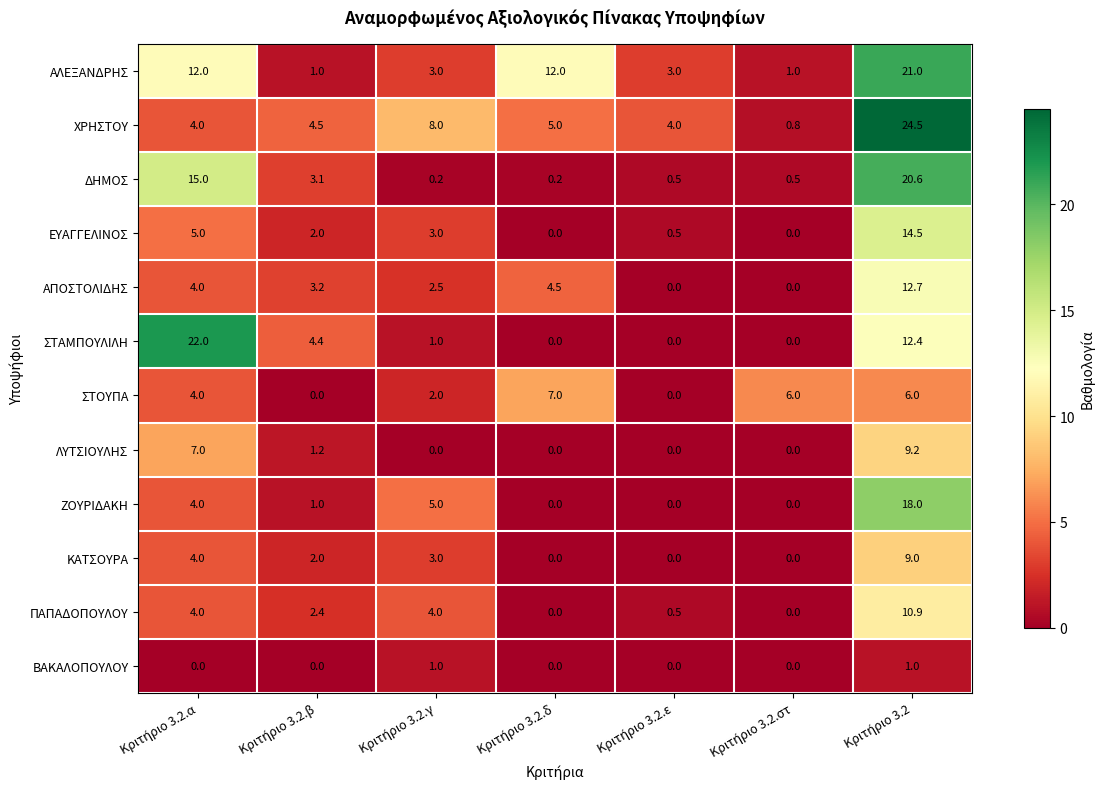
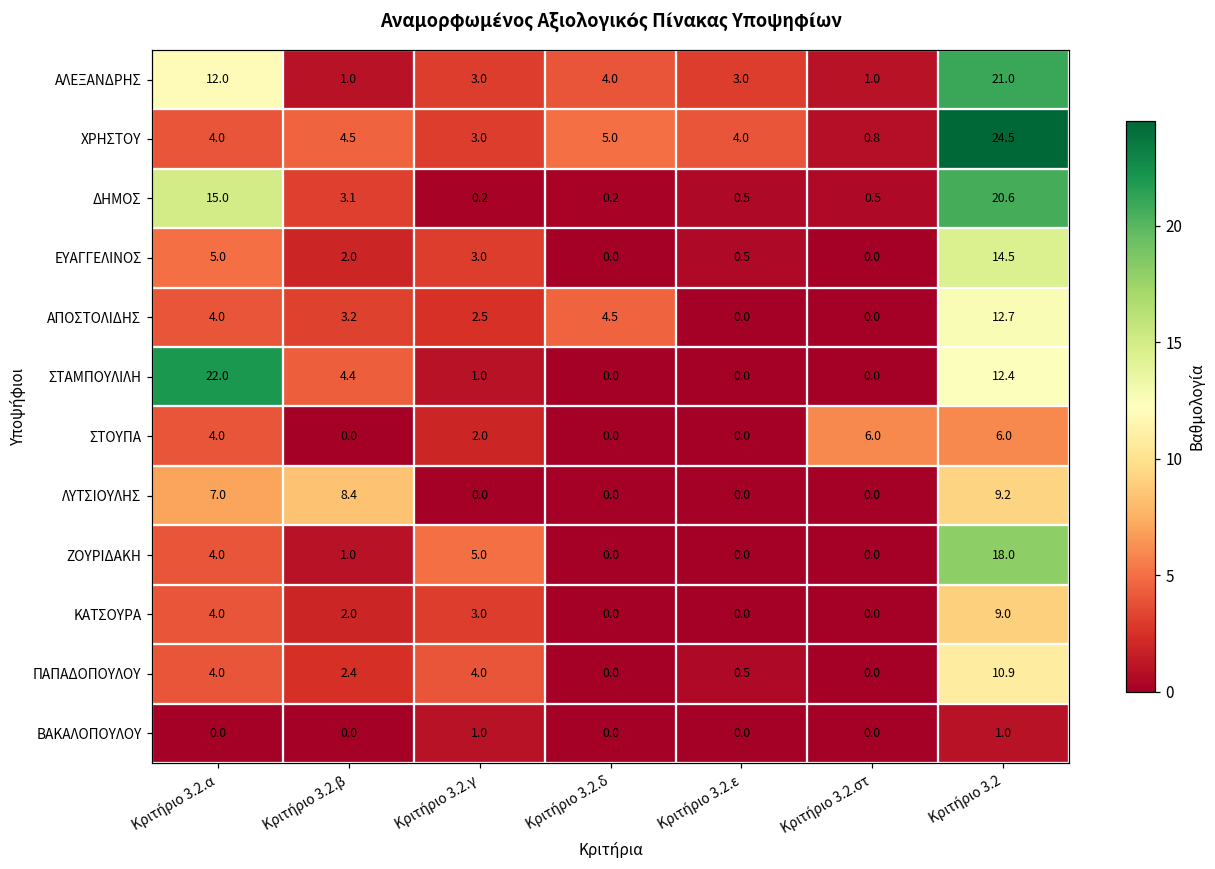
  {
    "ΑΛΕΞΑΝΔΡΗΣ": {
      "Κριτήριο 3.2.α": 12.0,
      "Κριτήριο 3.2.β": 1.0,
      "Κριτήριο 3.2.γ": 3.0,
-     "Κριτήριο 3.2.δ": 12.0,
+     "Κριτήριο 3.2.δ": 4.0,
      "Κριτήριο 3.2.ε": 3.0,
      "Κριτήριο 3.2.στ": 1.0,
      "Κριτήριο 3.2": 21.0
    },
    "ΧΡΗΣΤΟΥ": {
      "Κριτήριο 3.2.α": 4.0,
      "Κριτήριο 3.2.β": 4.5,
-     "Κριτήριο 3.2.γ": 8.0,
+     "Κριτήριο 3.2.γ": 3.0,
      "Κριτήριο 3.2.δ": 5.0,
      "Κριτήριο 3.2.ε": 4.0,
      "Κριτήριο 3.2.στ": 0.8,
      "Κριτήριο 3.2": 24.5
    },
    "ΔΗΜΟΣ": {
      "Κριτήριο 3.2.α": 15.0,
      "Κριτήριο 3.2.β": 3.1,
      "Κριτήριο 3.2.γ": 0.2,
      "Κριτήριο 3.2.δ": 0.2,
      "Κριτήριο 3.2.ε": 0.5,
      "Κριτήριο 3.2.στ": 0.5,
      "Κριτήριο 3.2": 20.6
    },
    "ΕΥΑΓΓΕΛΙΝΟΣ": {
      "Κριτήριο 3.2.α": 5.0,
      "Κριτήριο 3.2.β": 2.0,
      "Κριτήριο 3.2.γ": 3.0,
      "Κριτήριο 3.2.δ": 0.0,
      "Κριτήριο 3.2.ε": 0.5,
      "Κριτήριο 3.2.στ": 0.0,
      "Κριτήριο 3.2": 14.5
    },
    "ΑΠΟΣΤΟΛΙΔΗΣ": {
      "Κριτήριο 3.2.α": 4.0,
      "Κριτήριο 3.2.β": 3.2,
      "Κριτήριο 3.2.γ": 2.5,
      "Κριτήριο 3.2.δ": 4.5,
      "Κριτήριο 3.2.ε": 0.0,
      "Κριτήριο 3.2.στ": 0.0,
      "Κριτήριο 3.2": 12.7
    },
    "ΣΤΑΜΠΟΥΛΙΛΗ": {
      "Κριτήριο 3.2.α": 22.0,
      "Κριτήριο 3.2.β": 4.4,
      "Κριτήριο 3.2.γ": 1.0,
      "Κριτήριο 3.2.δ": 0.0,
      "Κριτήριο 3.2.ε": 0.0,
      "Κριτήριο 3.2.στ": 0.0,
      "Κριτήριο 3.2": 12.4
    },
    "ΣΤΟΥΠΑ": {
      "Κριτήριο 3.2.α": 4.0,
      "Κριτήριο 3.2.β": 0.0,
      "Κριτήριο 3.2.γ": 2.0,
-     "Κριτήριο 3.2.δ": 7.0,
+     "Κριτήριο 3.2.δ": 0.0,
      "Κριτήριο 3.2.ε": 0.0,
      "Κριτήριο 3.2.στ": 6.0,
      "Κριτήριο 3.2": 6.0
    },
    "ΛΥΤΣΙΟΥΛΗΣ": {
      "Κριτήριο 3.2.α": 7.0,
-     "Κριτήριο 3.2.β": 1.2,
+     "Κριτήριο 3.2.β": 8.4,
      "Κριτήριο 3.2.γ": 0.0,
      "Κριτήριο 3.2.δ": 0.0,
      "Κριτήριο 3.2.ε": 0.0,
      "Κριτήριο 3.2.στ": 0.0,
      "Κριτήριο 3.2": 9.2
    },
    "ΖΟΥΡΙΔΑΚΗ": {
      "Κριτήριο 3.2.α": 4.0,
      "Κριτήριο 3.2.β": 1.0,
      "Κριτήριο 3.2.γ": 5.0,
      "Κριτήριο 3.2.δ": 0.0,
      "Κριτήριο 3.2.ε": 0.0,
      "Κριτήριο 3.2.στ": 0.0,
      "Κριτήριο 3.2": 18.0
    },
    "ΚΑΤΣΟΥΡΑ": {
      "Κριτήριο 3.2.α": 4.0,
      "Κριτήριο 3.2.β": 2.0,
      "Κριτήριο 3.2.γ": 3.0,
      "Κριτήριο 3.2.δ": 0.0,
      "Κριτήριο 3.2.ε": 0.0,
      "Κριτήριο 3.2.στ": 0.0,
      "Κριτήριο 3.2": 9.0
    },
    "ΠΑΠΑΔΟΠΟΥΛΟΥ": {
      "Κριτήριο 3.2.α": 4.0,
      "Κριτήριο 3.2.β": 2.4,
      "Κριτήριο 3.2.γ": 4.0,
      "Κριτήριο 3.2.δ": 0.0,
      "Κριτήριο 3.2.ε": 0.5,
      "Κριτήριο 3.2.στ": 0.0,
      "Κριτήριο 3.2": 10.9
    },
    "ΒΑΚΑΛΟΠΟΥΛΟΥ": {
      "Κριτήριο 3.2.α": 0.0,
      "Κριτήριο 3.2.β": 0.0,
      "Κριτήριο 3.2.γ": 1.0,
      "Κριτήριο 3.2.δ": 0.0,
      "Κριτήριο 3.2.ε": 0.0,
      "Κριτήριο 3.2.στ": 0.0,
      "Κριτήριο 3.2": 1.0
    }
  }
